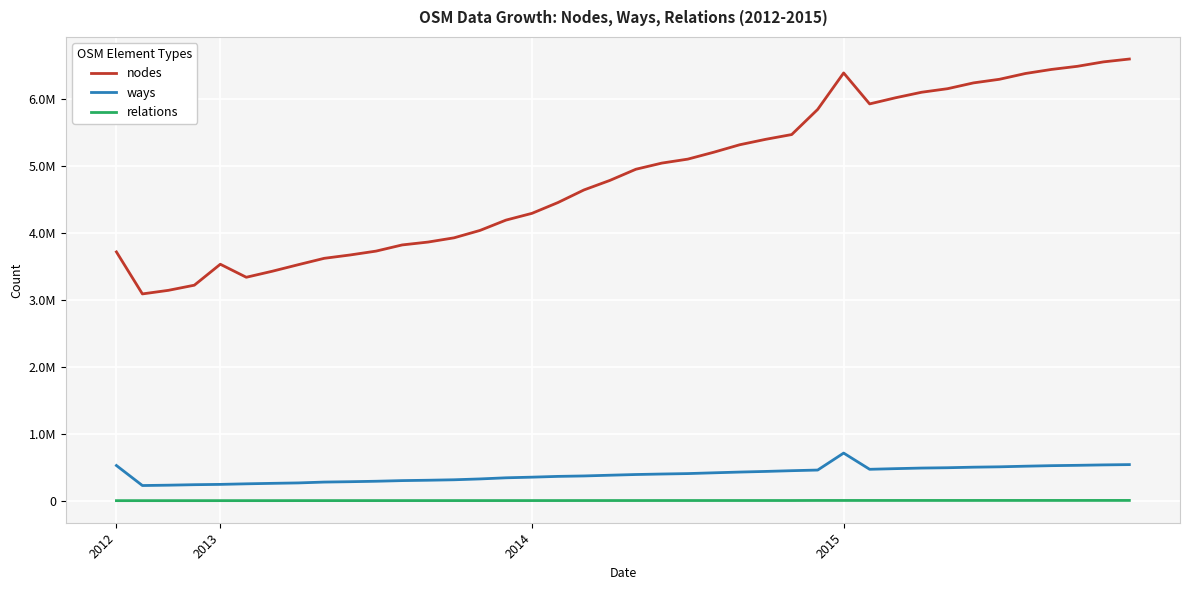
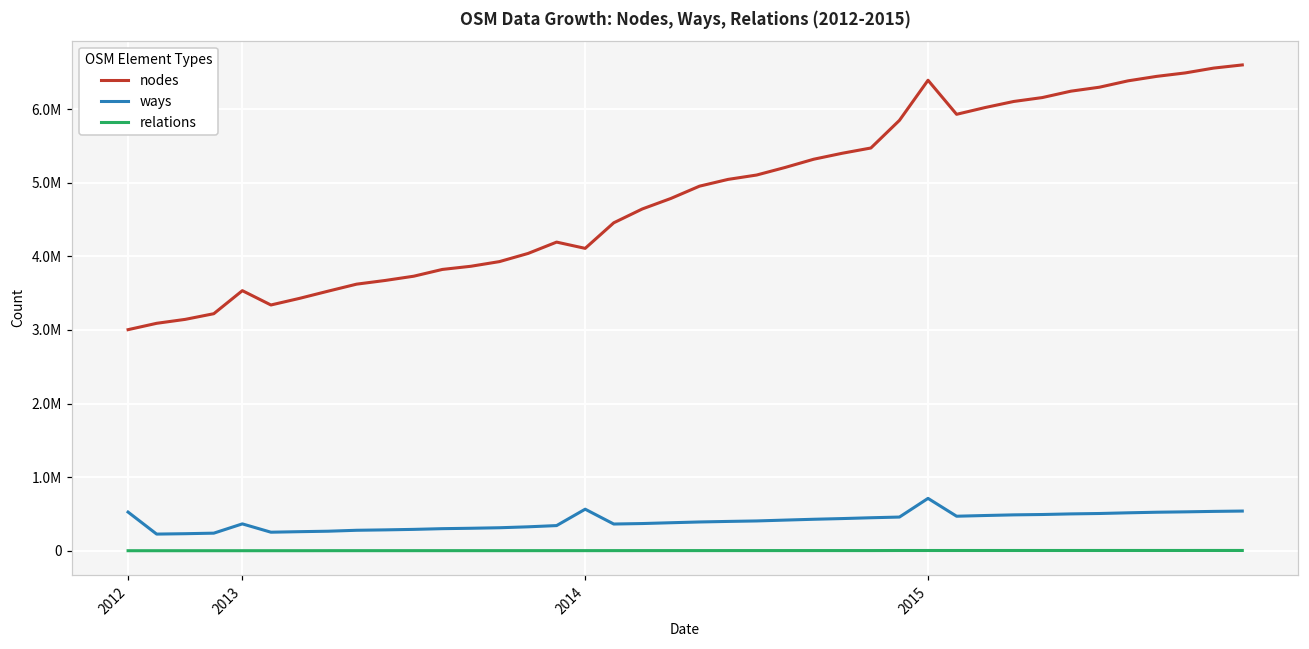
  {
    "nodes": {
-     "2012": 3700000,
+     "2012": 3000000,
      "2013": 3500000,
-     "2014": 4300000,
+     "2014": 4100000,
      "2015": 6400000
    },
    "ways": {
      "2012": 500000,
-     "2013": 200000,
-     "2014": 400000,
+     "2013": 400000,
+     "2014": 600000,
      "2015": 700000
    },
    "relations": {
      "2012": 0,
      "2013": 0,
      "2014": 0,
      "2015": 0
    }
  }
